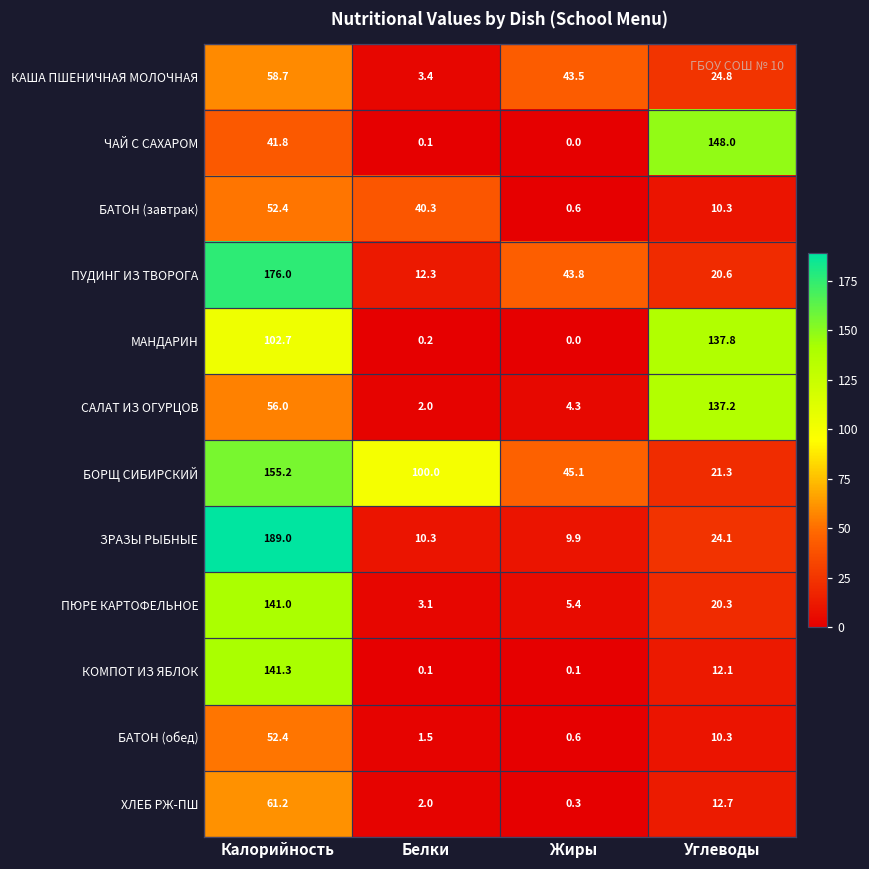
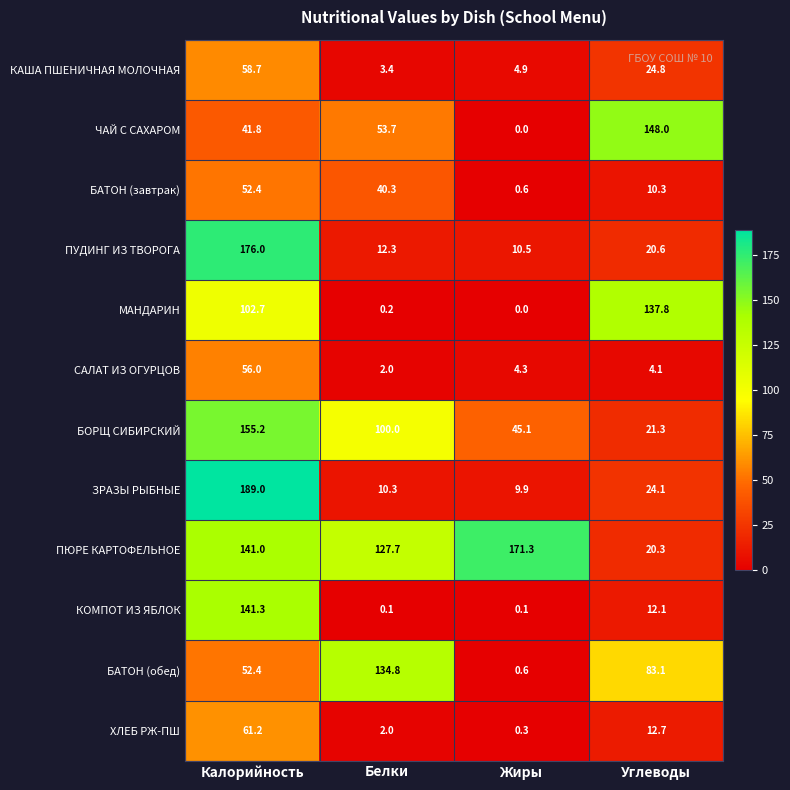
  {
    "КАША ПШЕНИЧНАЯ МОЛОЧНАЯ": {
      "Калорийность": 58.7,
      "Белки": 3.4,
-     "Жиры": 43.5
+     "Жиры": 4.9
    },
    "ЧАЙ С САХАРОМ": {
      "Калорийность": 41.8,
-     "Белки": 0.1,
+     "Белки": 53.7,
      "Жиры": 0.0,
      "Углеводы": 148.0
    },
    "БАТОН (завтрак)": {
      "Калорийность": 52.4,
      "Белки": 40.3,
      "Жиры": 0.6,
      "Углеводы": 10.3
    },
    "ПУДИНГ ИЗ ТВОРОГА": {
      "Калорийность": 176.0,
      "Белки": 12.3,
-     "Жиры": 43.8,
+     "Жиры": 10.5,
      "Углеводы": 20.6
    },
    "МАНДАРИН": {
      "Калорийность": 102.7,
      "Белки": 0.2,
      "Жиры": 0.0,
      "Углеводы": 137.8
    },
    "САЛАТ ИЗ ОГУРЦОВ": {
      "Калорийность": 56.0,
      "Белки": 2.0,
      "Жиры": 4.3,
-     "Углеводы": 137.2
+     "Углеводы": 4.1
    },
    "БОРЩ СИБИРСКИЙ": {
      "Калорийность": 155.2,
      "Белки": 100.0,
      "Жиры": 45.1,
      "Углеводы": 21.3
    },
    "ЗРАЗЫ РЫБНЫЕ": {
      "Калорийность": 189.0,
      "Белки": 10.3,
      "Жиры": 9.9,
      "Углеводы": 24.1
    },
    "ПЮРЕ КАРТОФЕЛЬНОЕ": {
      "Калорийность": 141.0,
-     "Белки": 3.1,
-     "Жиры": 5.4,
+     "Белки": 127.7,
+     "Жиры": 171.3,
      "Углеводы": 20.3
    },
    "КОМПОТ ИЗ ЯБЛОК": {
      "Калорийность": 141.3,
      "Белки": 0.1,
      "Жиры": 0.1,
      "Углеводы": 12.1
    },
    "БАТОН (обед)": {
      "Калорийность": 52.4,
-     "Белки": 1.5,
+     "Белки": 134.8,
      "Жиры": 0.6,
-     "Углеводы": 10.3
+     "Углеводы": 83.1
    },
    "ХЛЕБ РЖ-ПШ": {
      "Калорийность": 61.2,
      "Белки": 2.0,
      "Жиры": 0.3,
      "Углеводы": 12.7
    }
  }
